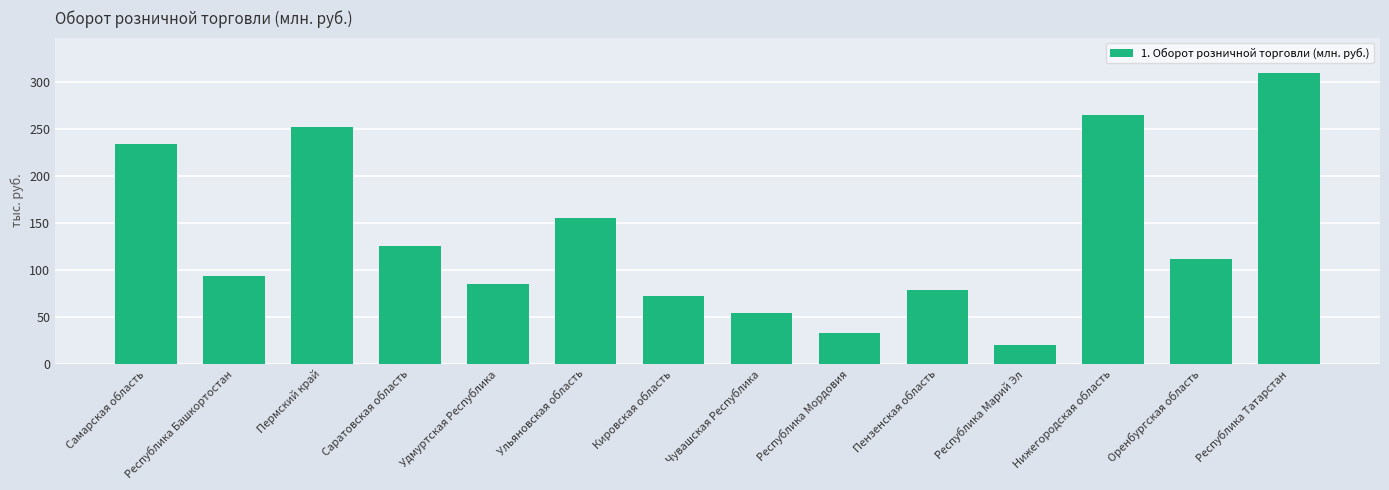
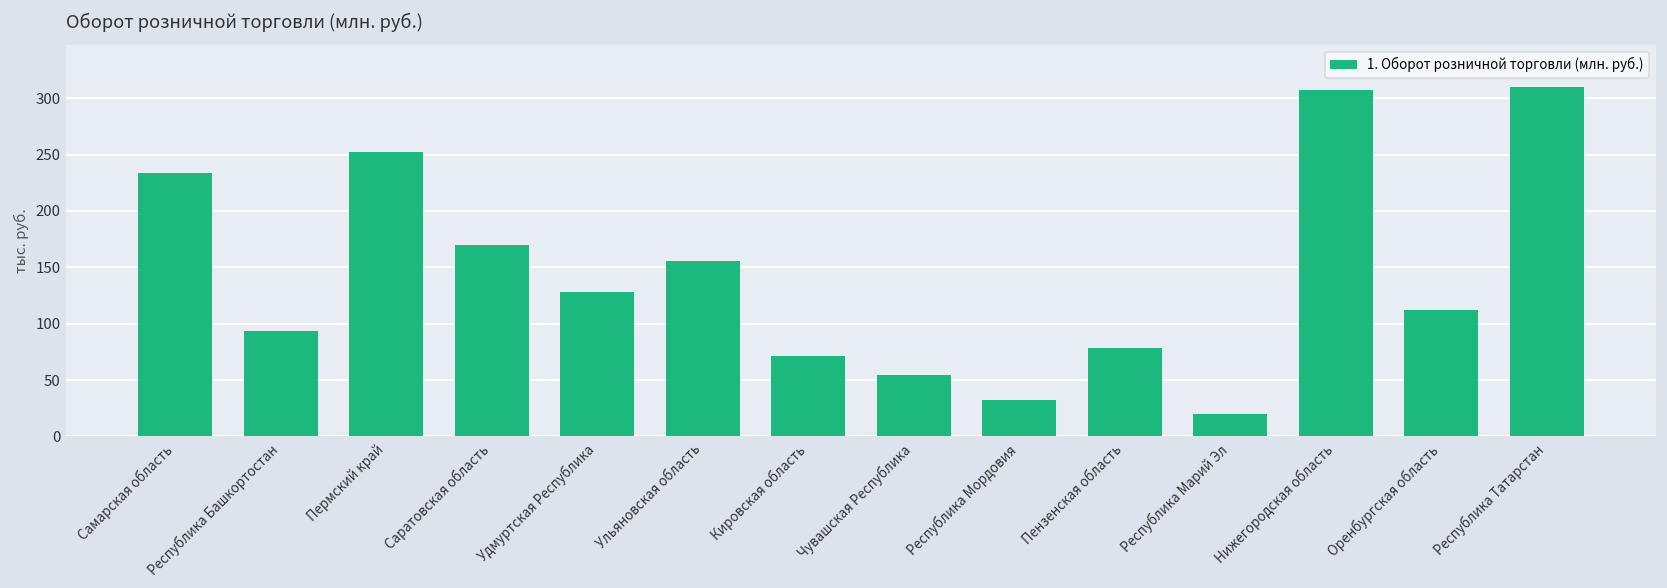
  {
    "Самарская область": 230,
    "Республика Башкортостан": 90,
    "Пермский край": 250,
-   "Саратовская область": 130,
-   "Удмуртская Республика": 80,
+   "Саратовская область": 170,
+   "Удмуртская Республика": 130,
    "Ульяновская область": 160,
    "Кировская область": 70,
    "Чувашская Республика": 50,
    "Республика Мордовия": 30,
    "Пензенская область": 80,
    "Республика Марий Эл": 20,
-   "Нижегородская область": 260,
+   "Нижегородская область": 310,
    "Оренбургская область": 110,
    "Республика Татарстан": 310
  }
